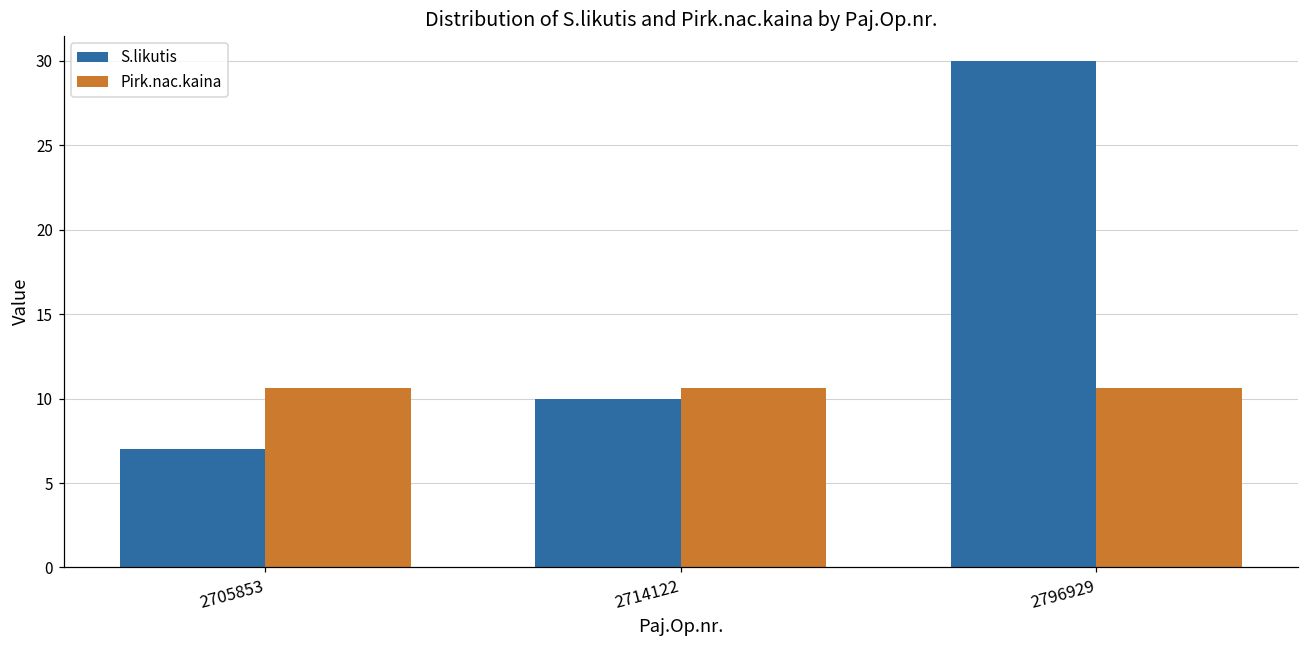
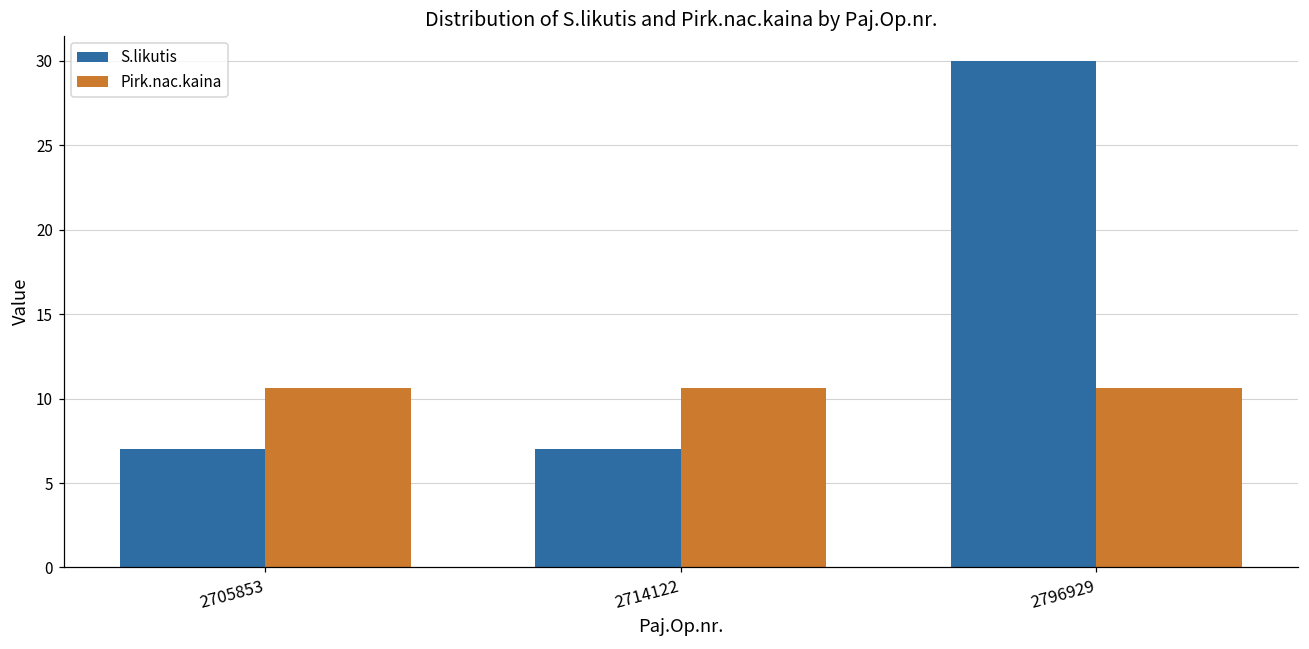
  {
    "S.likutis": {
      "2705853": 7,
-     "2714122": 10,
+     "2714122": 7,
      "2796929": 30
    },
    "Pirk.nac.kaina": {
      "2705853": 10.6,
      "2714122": 10.6,
      "2796929": 10.6
    }
  }
